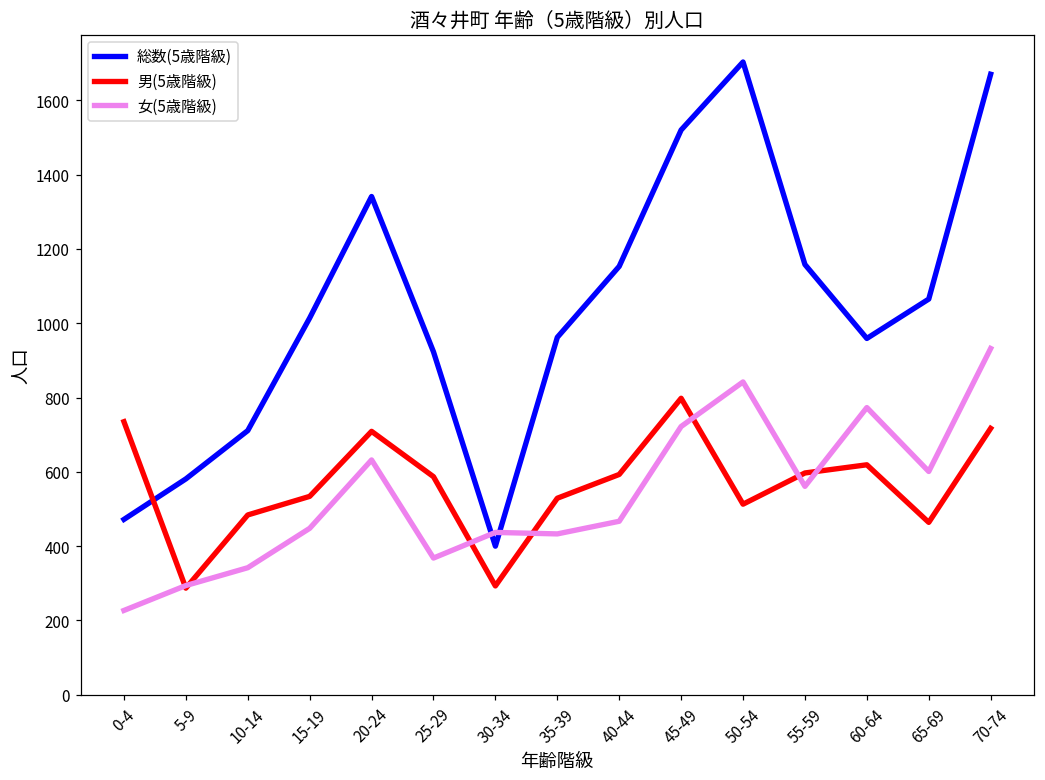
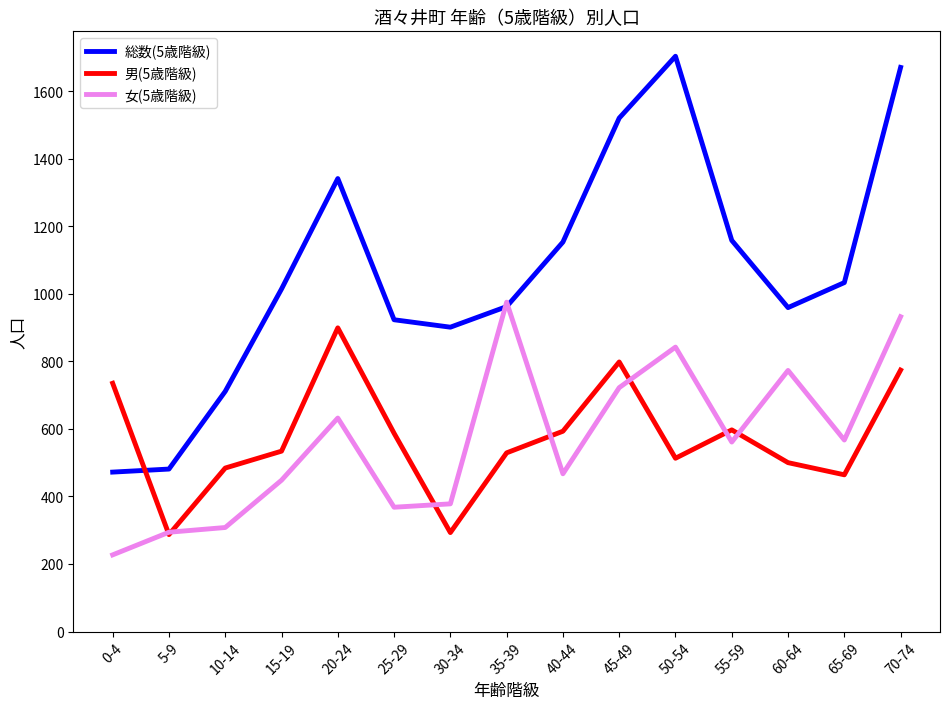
  {
    "総数(5歳階級)": {
      "0-4": 470,
-     "5-9": 580,
+     "5-9": 480,
      "10-14": 710,
      "15-19": 1010,
      "20-24": 1340,
      "25-29": 920,
-     "30-34": 400,
+     "30-34": 900,
      "35-39": 960,
      "40-44": 1150,
      "45-49": 1520,
      "50-54": 1700,
      "55-59": 1160,
      "60-64": 960,
-     "65-69": 1070,
+     "65-69": 1030,
      "70-74": 1670
    },
    "男(5歳階級)": {
      "0-4": 740,
      "10-14": 480,
      "15-19": 530,
-     "20-24": 710,
+     "20-24": 900,
      "25-29": 590,
      "30-34": 290,
      "35-39": 530,
      "40-44": 590,
      "45-49": 800,
      "50-54": 510,
      "55-59": 600,
-     "60-64": 620,
+     "60-64": 500,
      "65-69": 460,
-     "70-74": 720
+     "70-74": 770
    },
    "女(5歳階級)": {
      "0-4": 230,
-     "10-14": 340,
+     "10-14": 310,
      "15-19": 450,
      "20-24": 630,
      "25-29": 370,
-     "30-34": 440,
-     "35-39": 430,
+     "30-34": 380,
+     "35-39": 980,
      "40-44": 470,
      "45-49": 720,
      "50-54": 840,
      "55-59": 560,
      "60-64": 770,
-     "65-69": 600,
+     "65-69": 570,
      "70-74": 930
    }
  }
